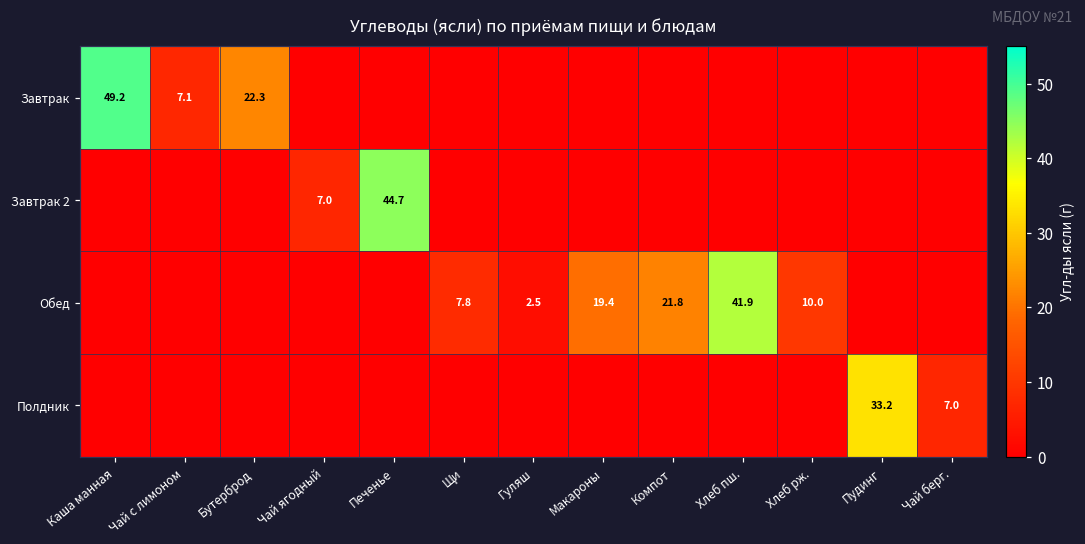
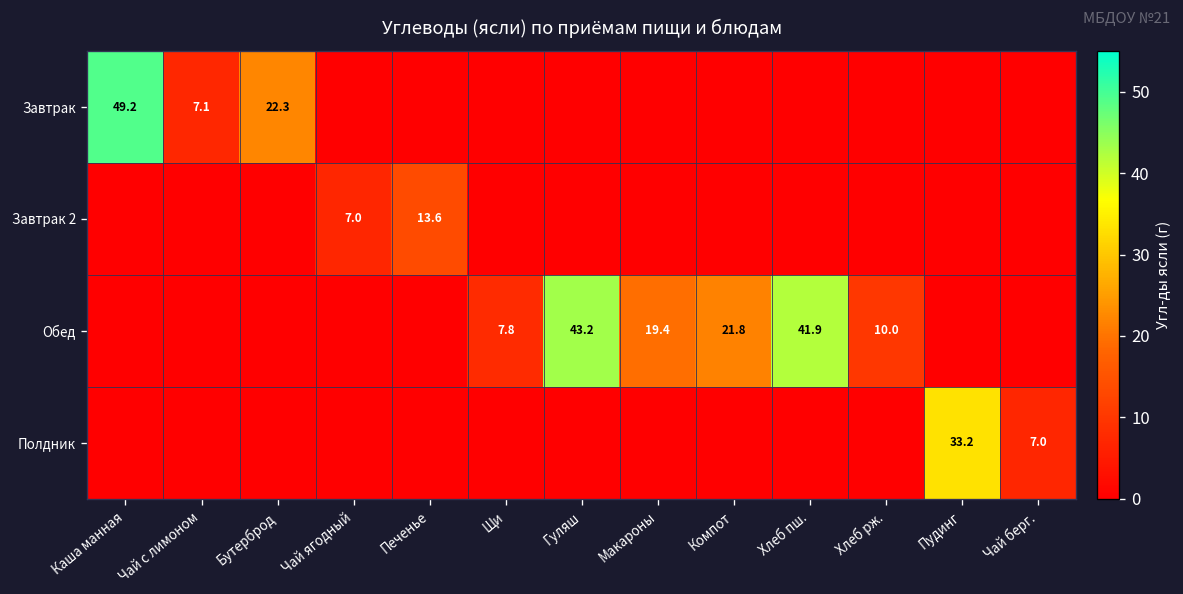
  {
    "Завтрак": {
      "Каша манная": 49.2,
      "Чай с лимоном": 7.1,
      "Бутерброд": 22.3
    },
    "Завтрак 2": {
      "Чай ягодный": 7.0,
-     "Печенье": 44.7
+     "Печенье": 13.6
    },
    "Обед": {
      "Щи": 7.8,
-     "Гуляш": 2.5,
+     "Гуляш": 43.2,
      "Макароны": 19.4,
      "Компот": 21.8,
      "Хлеб пш.": 41.9,
      "Хлеб рж.": 10.0
    },
    "Полдник": {
      "Пудинг": 33.2,
      "Чай берг.": 7.0
    }
  }
